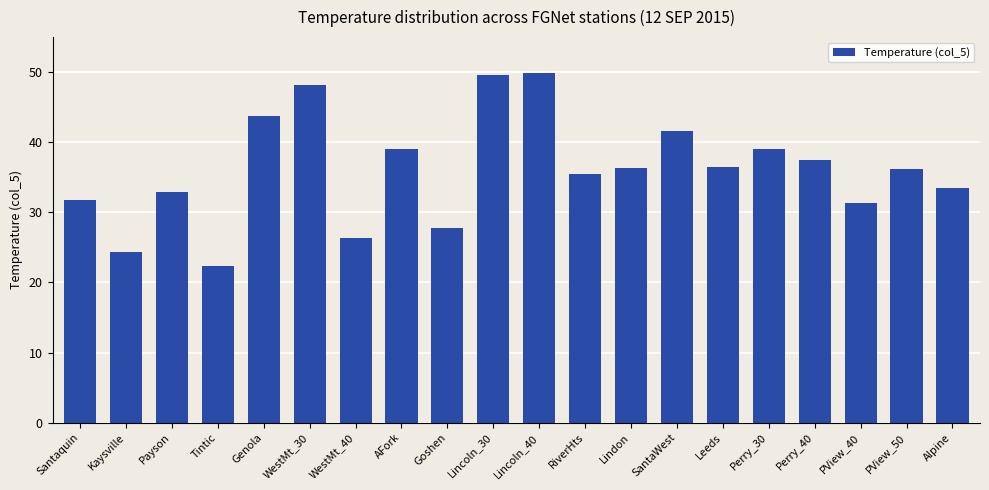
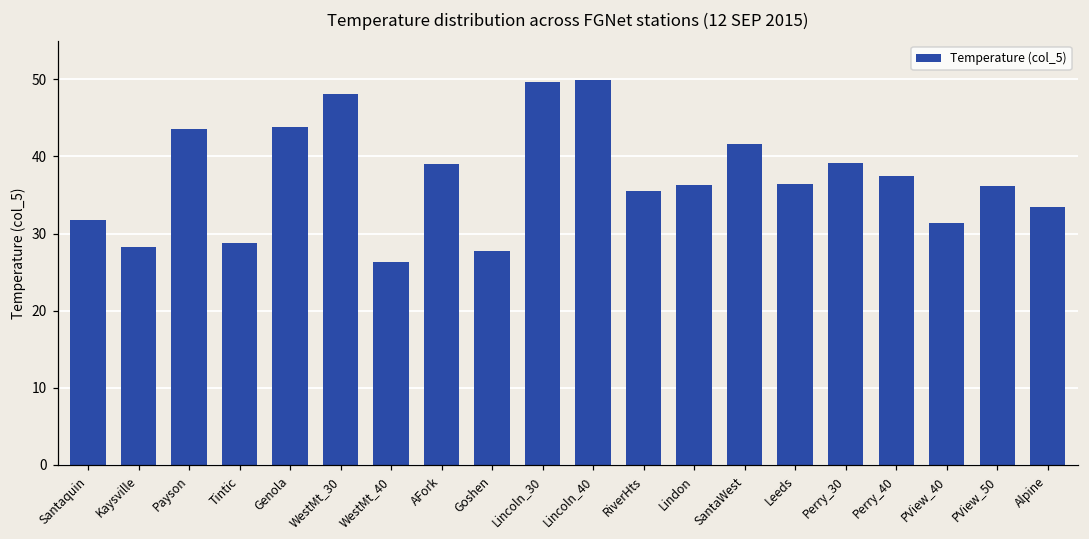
  {
    "Santaquin": 32,
-   "Kaysville": 24,
-   "Payson": 33,
-   "Tintic": 22,
+   "Kaysville": 28,
+   "Payson": 44,
+   "Tintic": 29,
    "Genola": 44,
    "WestMt_30": 48,
    "WestMt_40": 26,
    "AFork": 39,
    "Goshen": 28,
    "Lincoln_30": 50,
    "Lincoln_40": 50,
    "RiverHts": 36,
    "Lindon": 36,
    "SantaWest": 42,
    "Leeds": 36,
    "Perry_30": 39,
    "Perry_40": 38,
    "PView_40": 31,
    "PView_50": 36,
    "Alpine": 34
  }
